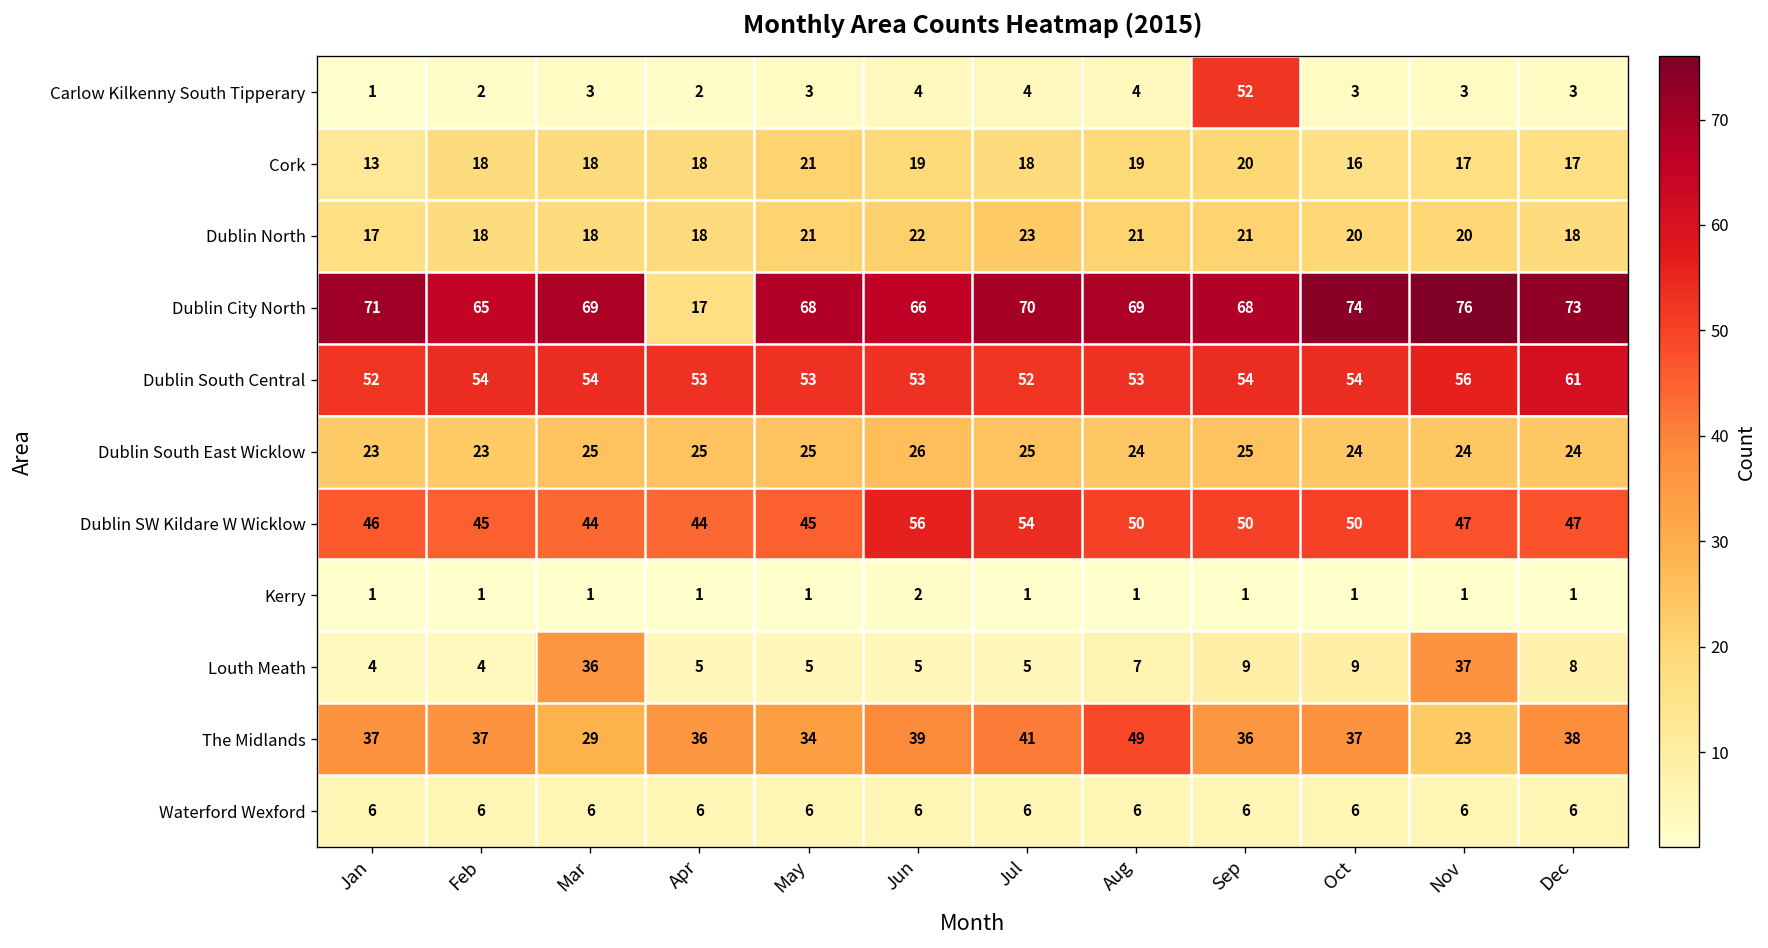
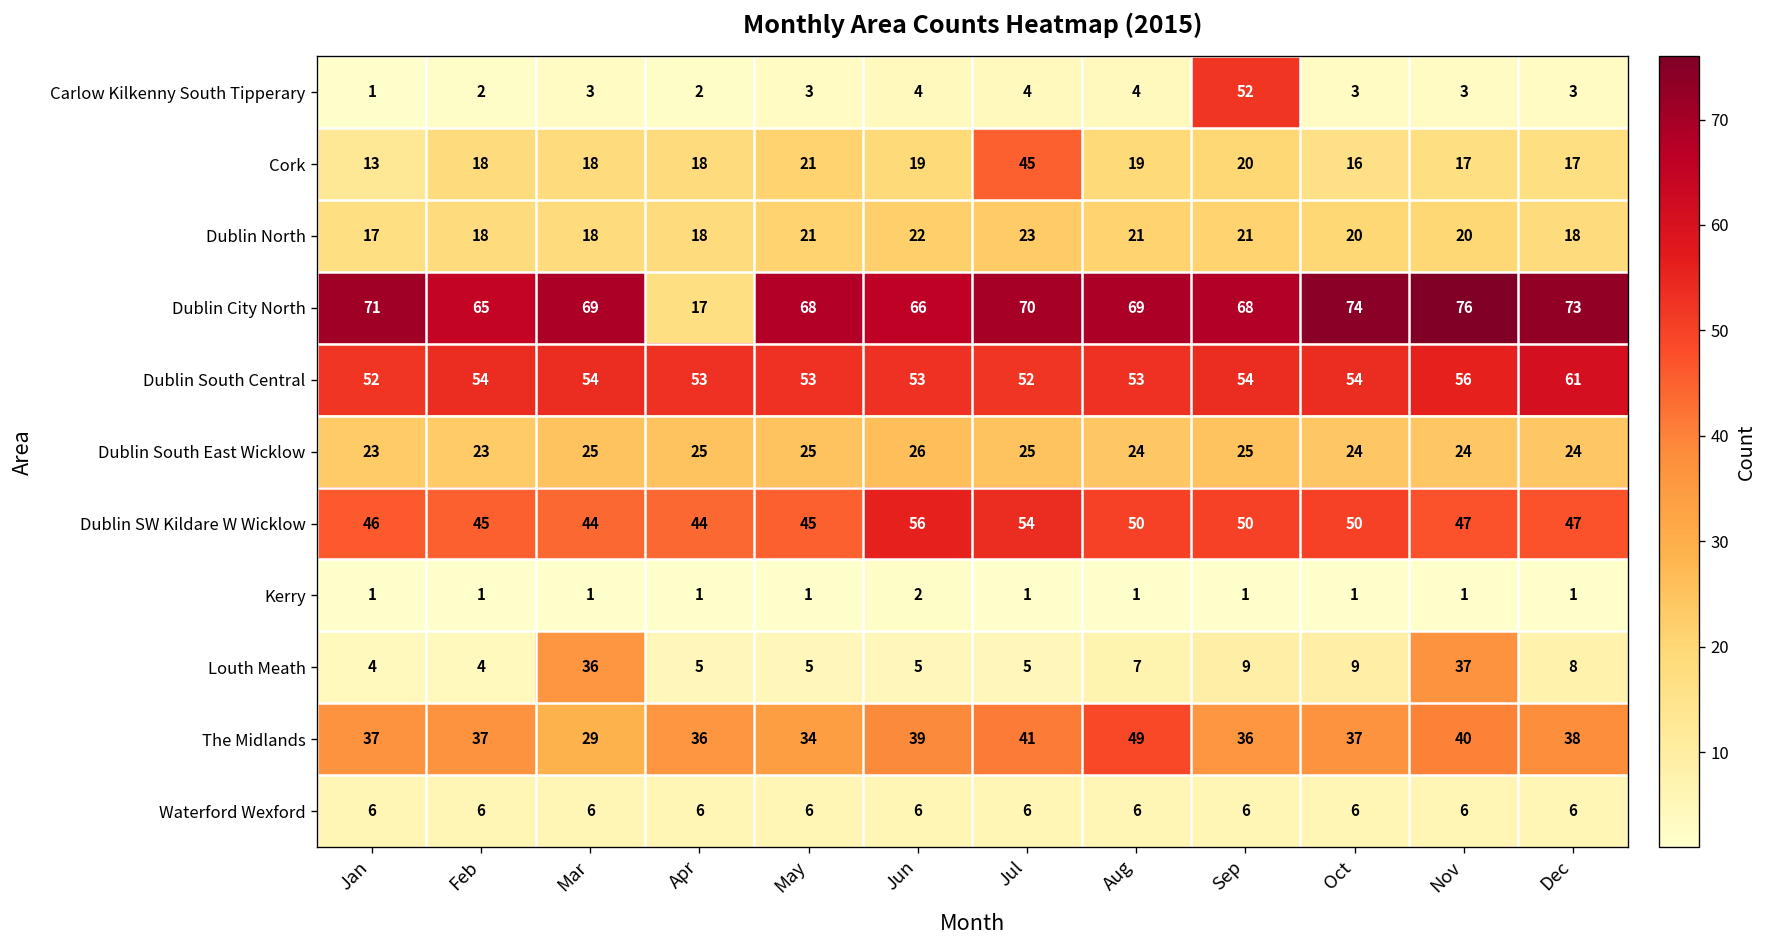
  {
    "Carlow Kilkenny South Tipperary": {
      "Jan": 1,
      "Feb": 2,
      "Mar": 3,
      "Apr": 2,
      "May": 3,
      "Jun": 4,
      "Jul": 4,
      "Aug": 4,
      "Sep": 52,
      "Oct": 3,
      "Nov": 3,
      "Dec": 3
    },
    "Cork": {
      "Jan": 13,
      "Feb": 18,
      "Mar": 18,
      "Apr": 18,
      "May": 21,
      "Jun": 19,
-     "Jul": 18,
+     "Jul": 45,
      "Aug": 19,
      "Sep": 20,
      "Oct": 16,
      "Nov": 17,
      "Dec": 17
    },
    "Dublin North": {
      "Jan": 17,
      "Feb": 18,
      "Mar": 18,
      "Apr": 18,
      "May": 21,
      "Jun": 22,
      "Jul": 23,
      "Aug": 21,
      "Sep": 21,
      "Oct": 20,
      "Nov": 20,
      "Dec": 18
    },
    "Dublin City North": {
      "Jan": 71,
      "Feb": 65,
      "Mar": 69,
      "Apr": 17,
      "May": 68,
      "Jun": 66,
      "Jul": 70,
      "Aug": 69,
      "Sep": 68,
      "Oct": 74,
      "Nov": 76,
      "Dec": 73
    },
    "Dublin South Central": {
      "Jan": 52,
      "Feb": 54,
      "Mar": 54,
      "Apr": 53,
      "May": 53,
      "Jun": 53,
      "Jul": 52,
      "Aug": 53,
      "Sep": 54,
      "Oct": 54,
      "Nov": 56,
      "Dec": 61
    },
    "Dublin South East Wicklow": {
      "Jan": 23,
      "Feb": 23,
      "Mar": 25,
      "Apr": 25,
      "May": 25,
      "Jun": 26,
      "Jul": 25,
      "Aug": 24,
      "Sep": 25,
      "Oct": 24,
      "Nov": 24,
      "Dec": 24
    },
    "Dublin SW Kildare W Wicklow": {
      "Jan": 46,
      "Feb": 45,
      "Mar": 44,
      "Apr": 44,
      "May": 45,
      "Jun": 56,
      "Jul": 54,
      "Aug": 50,
      "Sep": 50,
      "Oct": 50,
      "Nov": 47,
      "Dec": 47
    },
    "Kerry": {
      "Jan": 1,
      "Feb": 1,
      "Mar": 1,
      "Apr": 1,
      "May": 1,
      "Jun": 2,
      "Jul": 1,
      "Aug": 1,
      "Sep": 1,
      "Oct": 1,
      "Nov": 1,
      "Dec": 1
    },
    "Louth Meath": {
      "Jan": 4,
      "Feb": 4,
      "Mar": 36,
      "Apr": 5,
      "May": 5,
      "Jun": 5,
      "Jul": 5,
      "Aug": 7,
      "Sep": 9,
      "Oct": 9,
      "Nov": 37,
      "Dec": 8
    },
    "The Midlands": {
      "Jan": 37,
      "Feb": 37,
      "Mar": 29,
      "Apr": 36,
      "May": 34,
      "Jun": 39,
      "Jul": 41,
      "Aug": 49,
      "Sep": 36,
      "Oct": 37,
-     "Nov": 23,
+     "Nov": 40,
      "Dec": 38
    },
    "Waterford Wexford": {
      "Jan": 6,
      "Feb": 6,
      "Mar": 6,
      "Apr": 6,
      "May": 6,
      "Jun": 6,
      "Jul": 6,
      "Aug": 6,
      "Sep": 6,
      "Oct": 6,
      "Nov": 6,
      "Dec": 6
    }
  }
